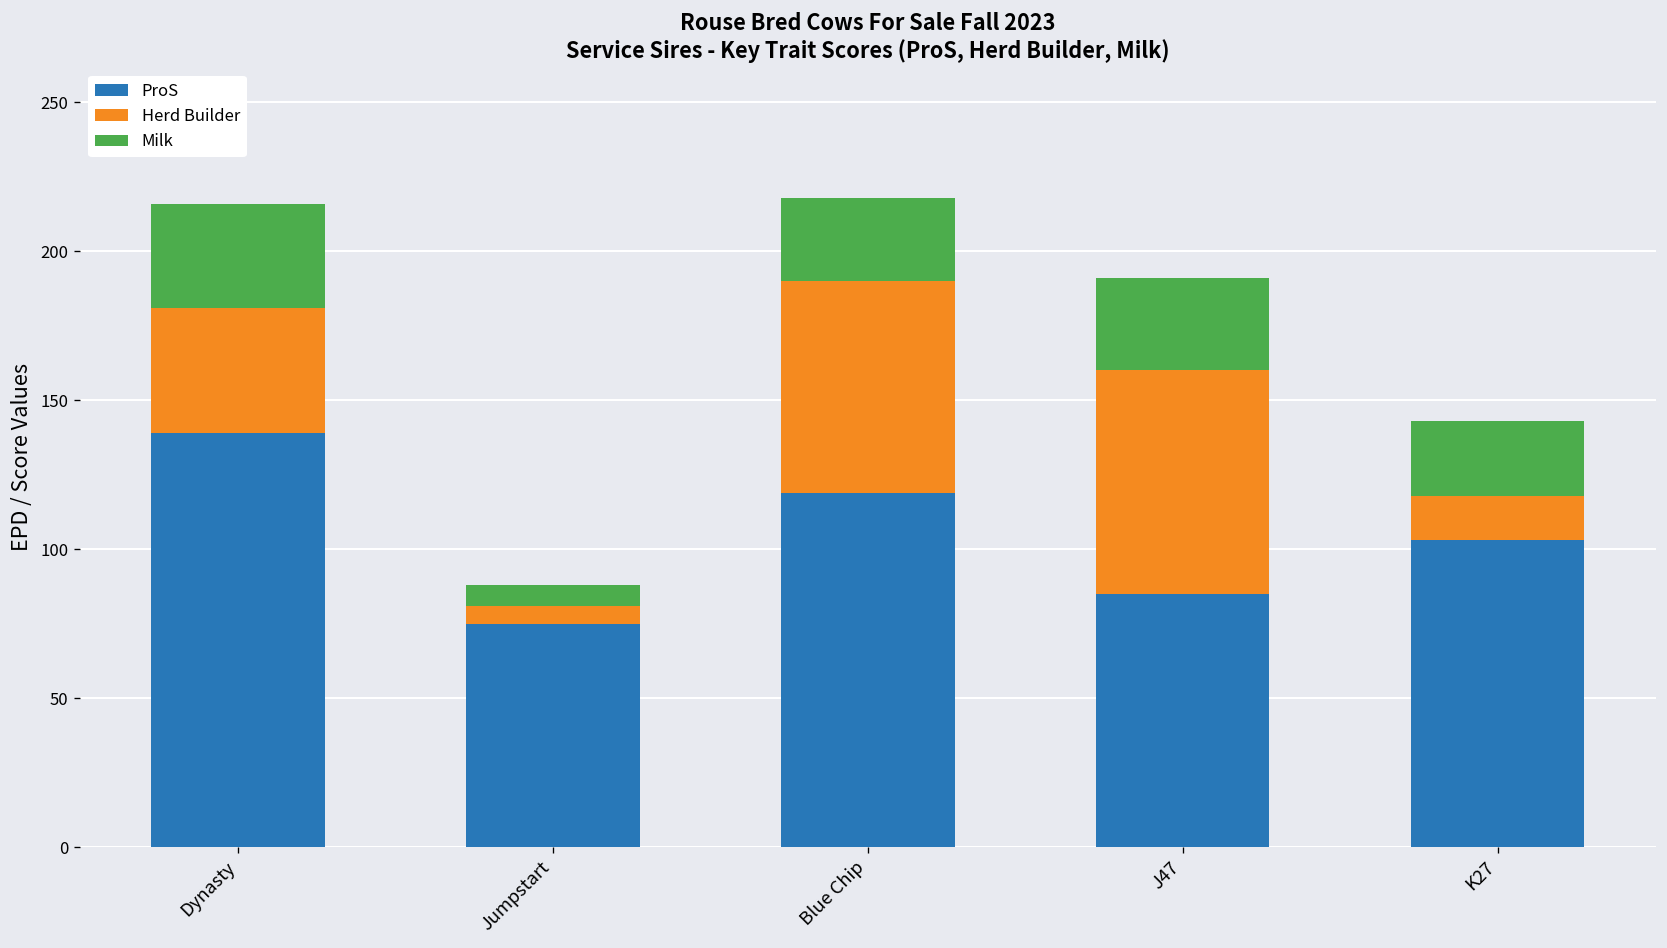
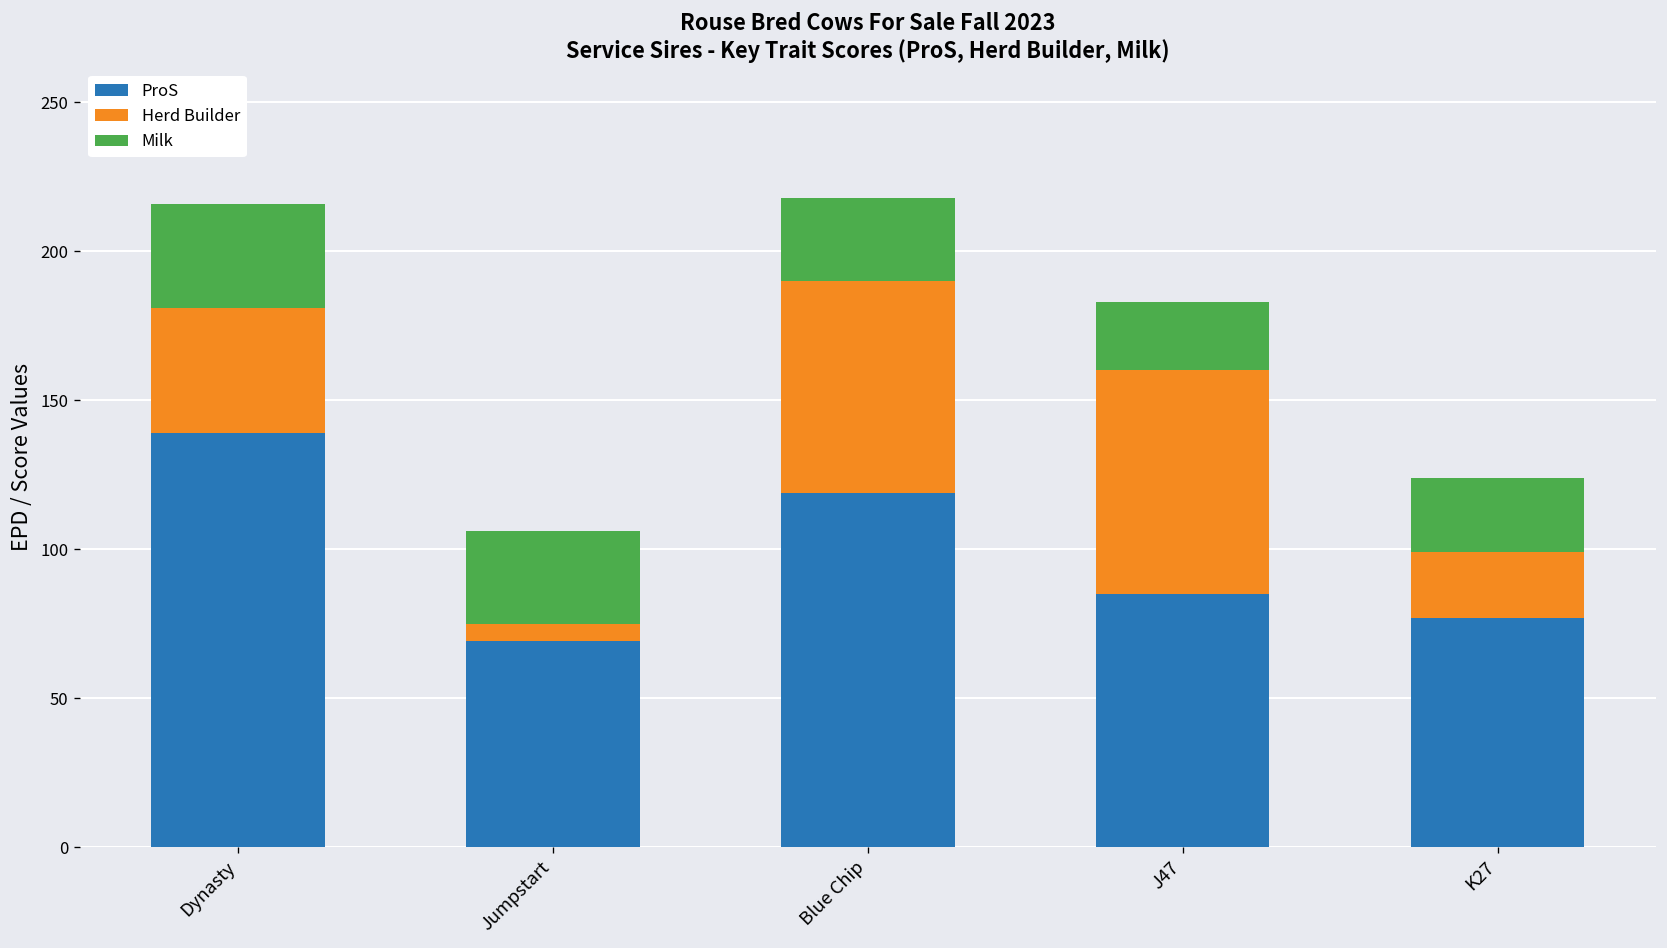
  {
    "ProS": {
      "Dynasty": 139,
-     "Jumpstart": 75,
+     "Jumpstart": 69,
      "Blue Chip": 119,
      "J47": 85,
-     "K27": 103
+     "K27": 77
    },
    "Herd Builder": {
      "Dynasty": 42,
      "Jumpstart": 6,
      "Blue Chip": 71,
      "J47": 75,
-     "K27": 15
+     "K27": 22
    },
    "Milk": {
      "Dynasty": 35,
-     "Jumpstart": 7,
+     "Jumpstart": 31,
      "Blue Chip": 28,
-     "J47": 31,
+     "J47": 23,
      "K27": 25
    }
  }
